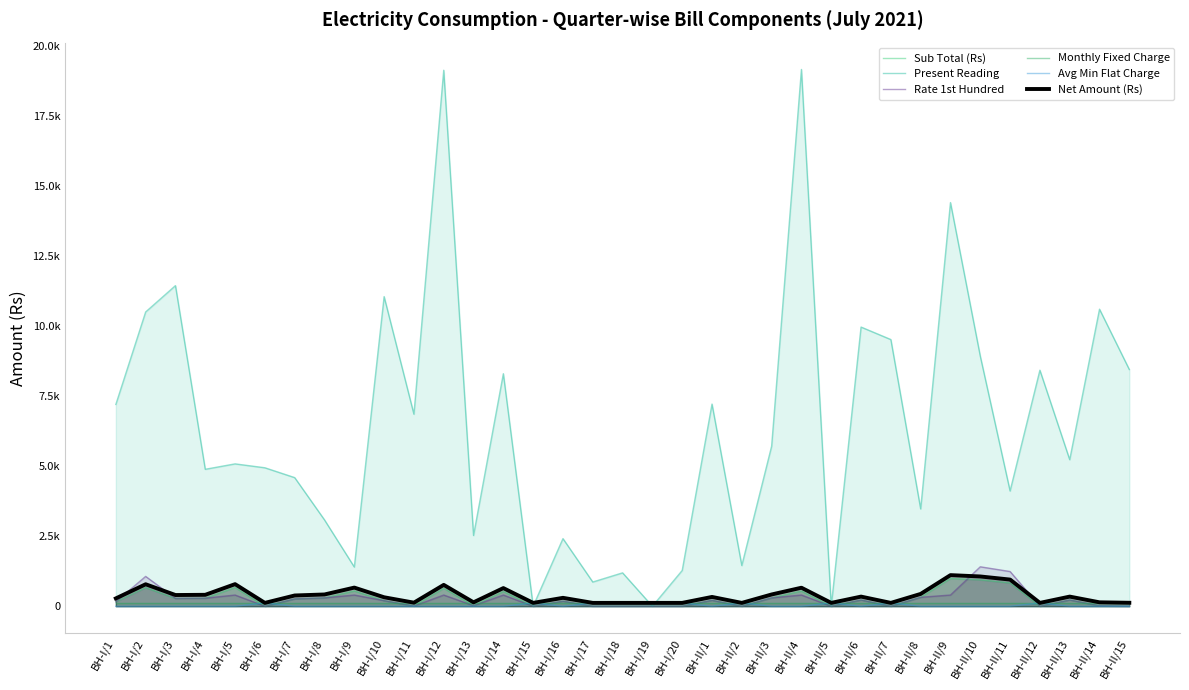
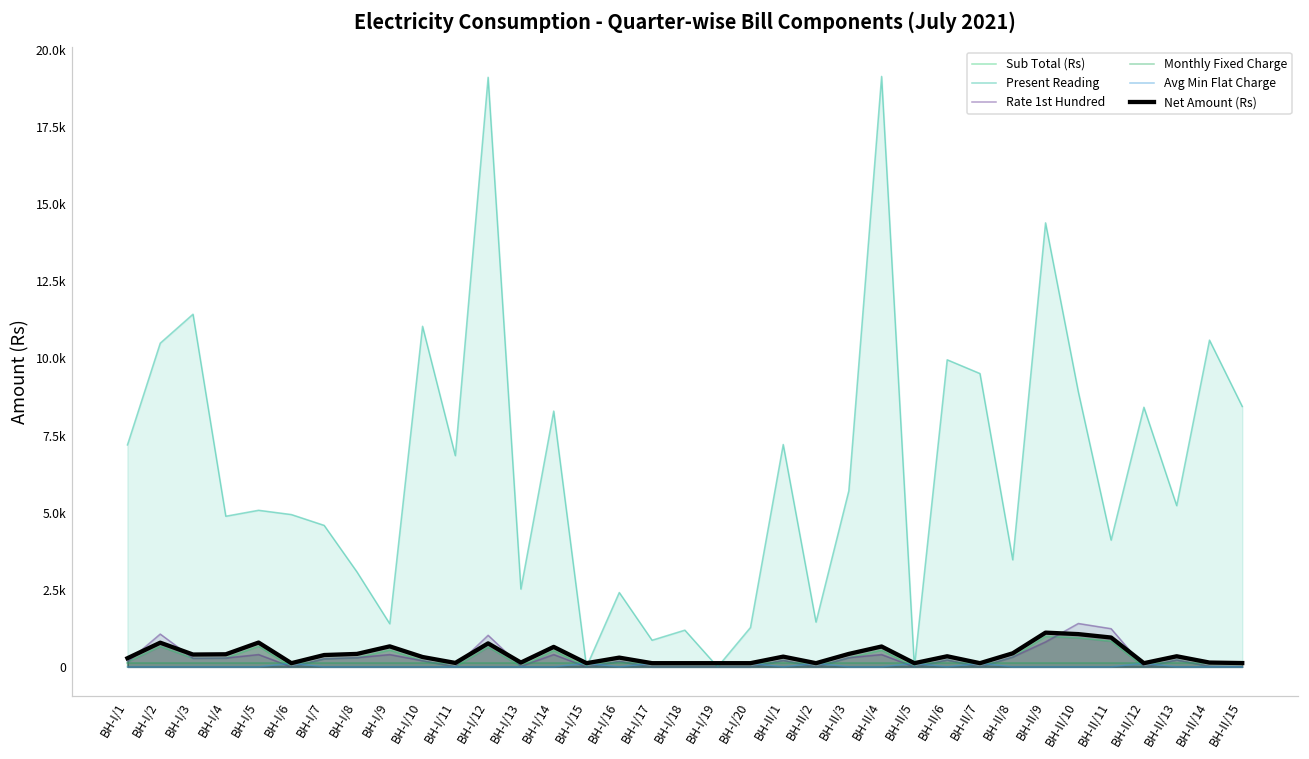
  {
    "Rate 1st Hundred": {
      "BH-I/2": 1100,
      "BH-I/5": 400,
      "BH-I/9": 400,
-     "BH-I/12": 400,
+     "BH-I/12": 1000,
      "BH-I/14": 400,
      "BH-II/4": 400,
-     "BH-II/9": 400,
+     "BH-II/9": 800,
      "BH-II/10": 1400,
      "BH-II/11": 1200
    },
    "Net Amount (Rs)": {
      "BH-I/1": 300,
      "BH-I/2": 800,
      "BH-I/3": 400,
      "BH-I/4": 400,
      "BH-I/5": 800,
      "BH-I/7": 400,
      "BH-I/8": 400,
      "BH-I/9": 700,
      "BH-I/10": 300,
      "BH-I/12": 800,
      "BH-I/14": 600,
      "BH-I/16": 300,
      "BH-II/1": 300,
      "BH-II/3": 400,
      "BH-II/4": 700,
      "BH-II/6": 300,
      "BH-II/8": 400,
      "BH-II/9": 1100,
      "BH-II/10": 1100,
      "BH-II/11": 1000,
      "BH-II/13": 300
    }
  }
